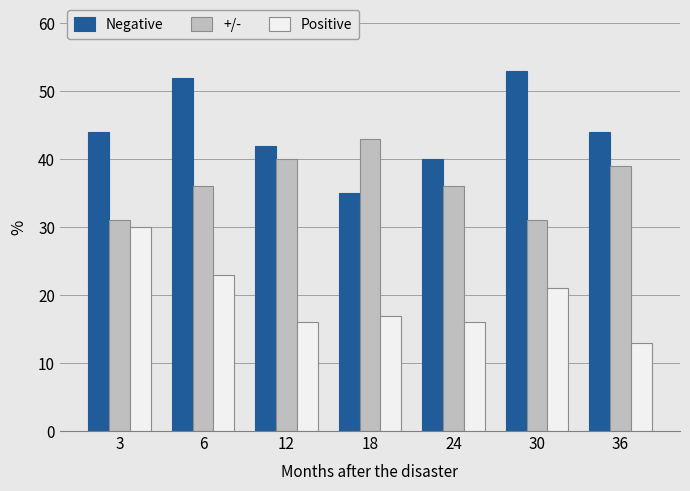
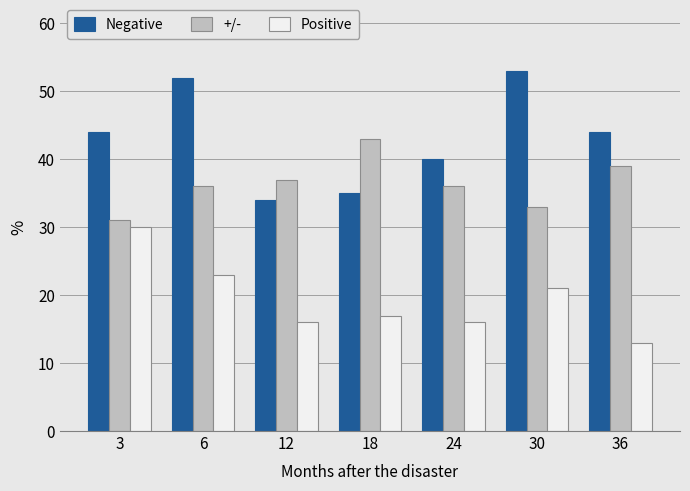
  {
    "Negative": {
      "3": 44,
      "6": 52,
-     "12": 42,
+     "12": 34,
      "18": 35,
      "24": 40,
      "30": 53,
      "36": 44
    },
    "+/-": {
      "3": 31,
      "6": 36,
-     "12": 40,
+     "12": 37,
      "18": 43,
      "24": 36,
-     "30": 31,
+     "30": 33,
      "36": 39
    },
    "Positive": {
      "3": 30,
      "6": 23,
      "12": 16,
      "18": 17,
      "24": 16,
      "30": 21,
      "36": 13
    }
  }
